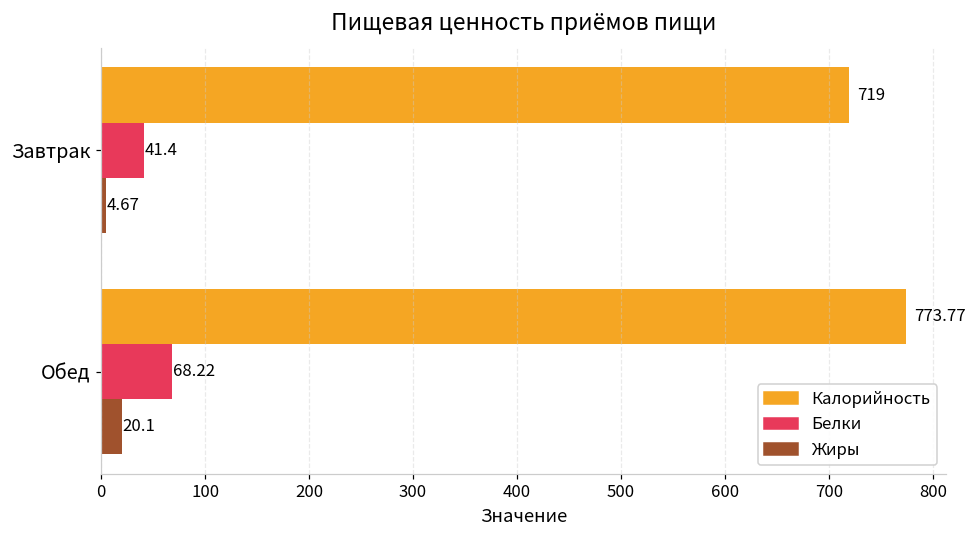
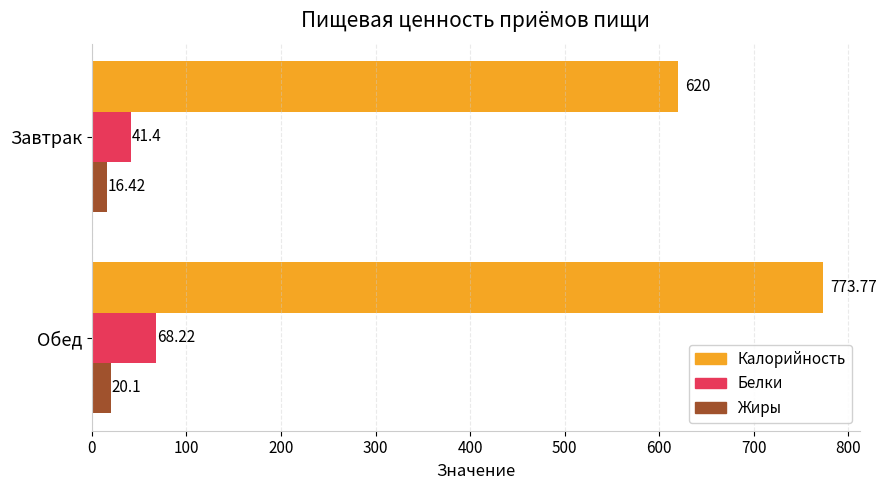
  {
    "Калорийность": {
-     "Завтрак": 719,
+     "Завтрак": 620,
      "Обед": 773.77
    },
    "Белки": {
      "Завтрак": 41.4,
      "Обед": 68.22
    },
    "Жиры": {
-     "Завтрак": 4.67,
+     "Завтрак": 16.42,
      "Обед": 20.1
    }
  }
